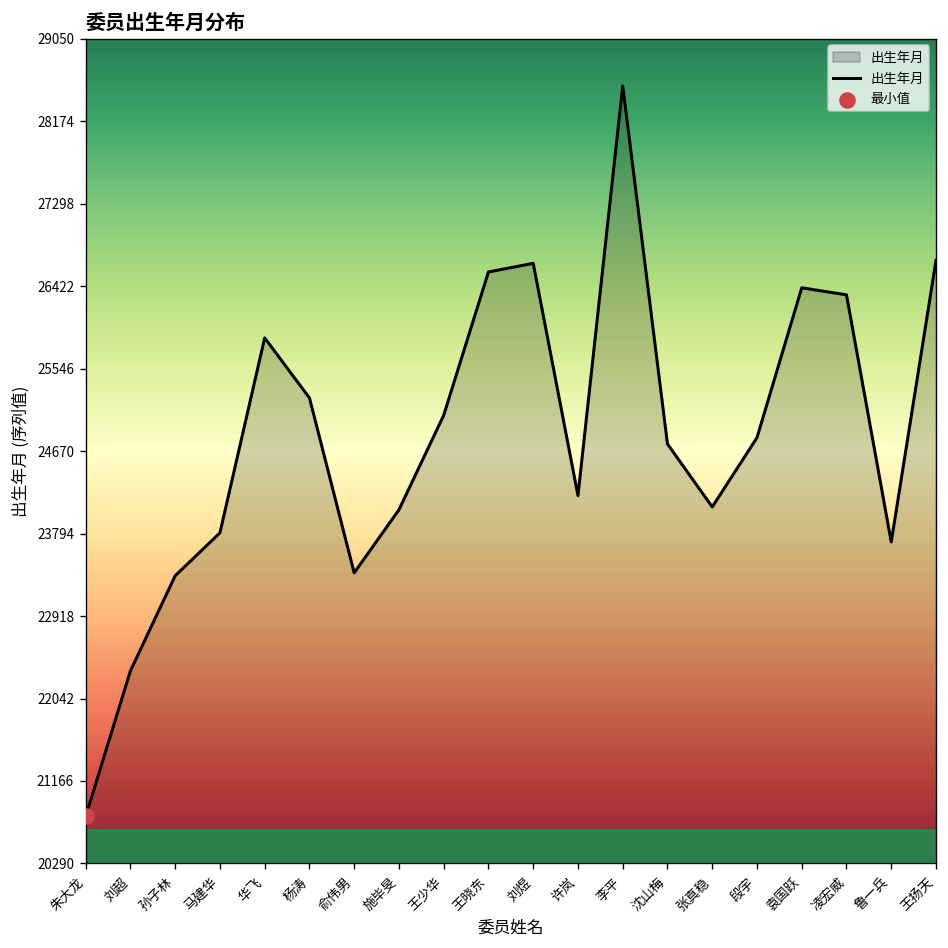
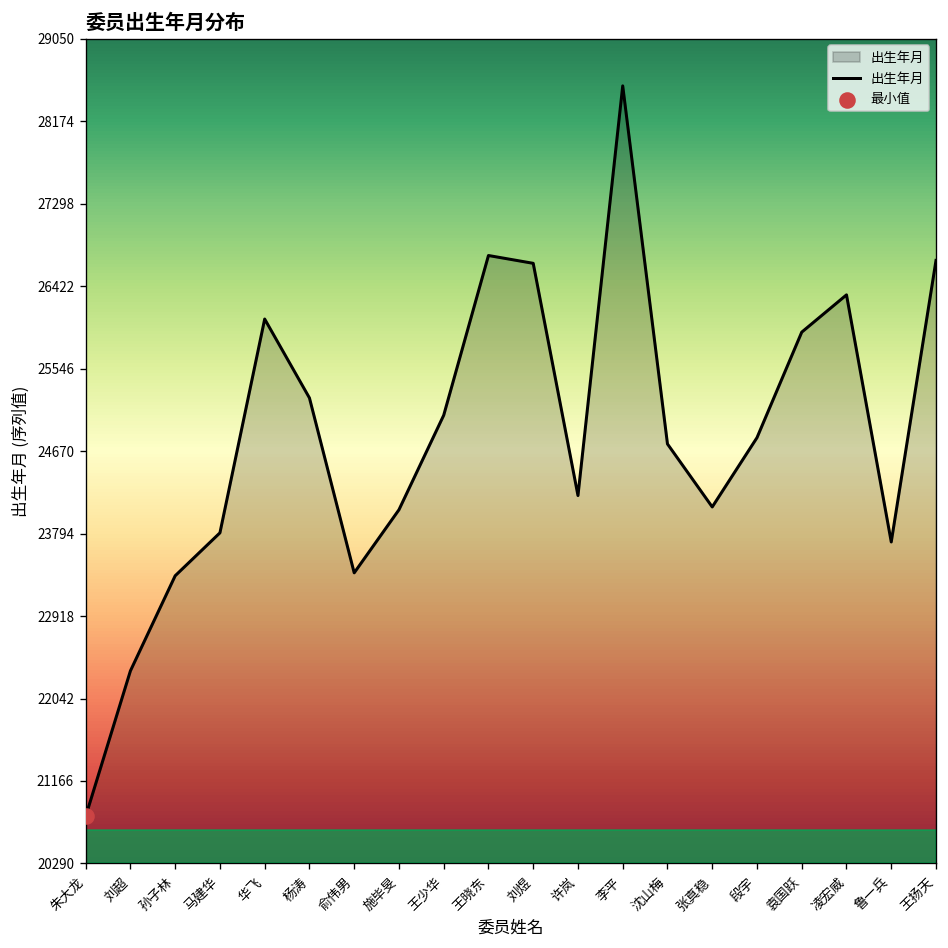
  {
    "出生年月": {
      "刘超": 22300,
      "孙子林": 23300,
      "马建华": 23800,
-     "华飞": 25900,
+     "华飞": 26100,
      "杨涛": 25200,
      "俞伟男": 23400,
      "施毕旻": 24000,
      "王少华": 25100,
-     "王晓东": 26600,
+     "王晓东": 26700,
      "刘煜": 26700,
      "许岚": 24200,
      "李平": 28600,
      "沈山梅": 24700,
      "张真稳": 24100,
      "段宇": 24800,
-     "袁国跃": 26400,
+     "袁国跃": 25900,
      "凌宏威": 26300,
      "鲁一兵": 23700,
      "王扬天": 26700
    }
  }
